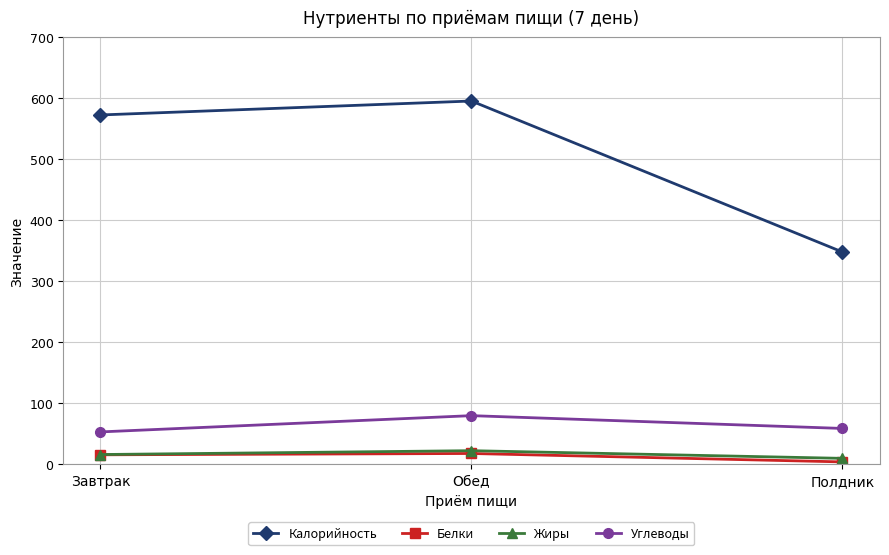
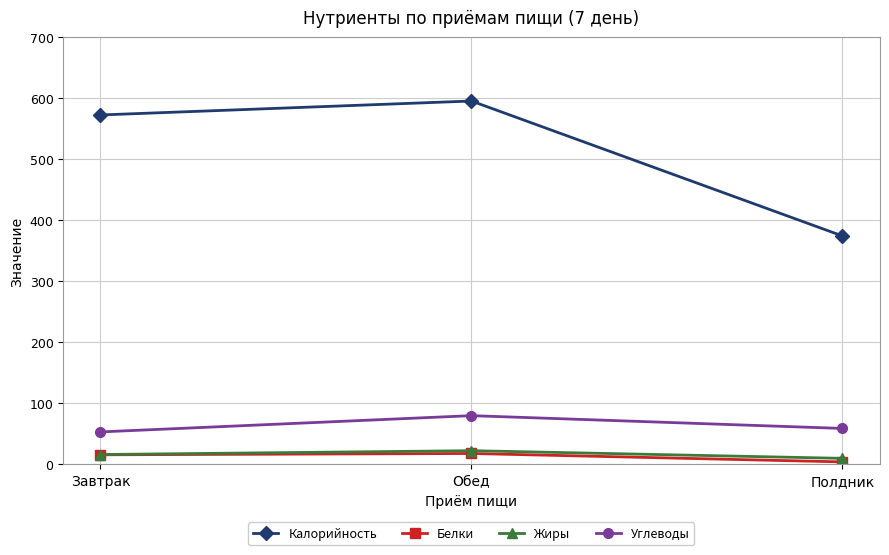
  {
    "Калорийность": {
      "Завтрак": 570,
      "Обед": 600,
-     "Полдник": 350
+     "Полдник": 370
    },
    "Белки": {
      "Обед": 20,
      "Полдник": 0
    },
    "Жиры": {
      "Обед": 20,
      "Полдник": 10
    },
    "Углеводы": {
      "Завтрак": 50,
      "Обед": 80,
      "Полдник": 60
    }
  }
